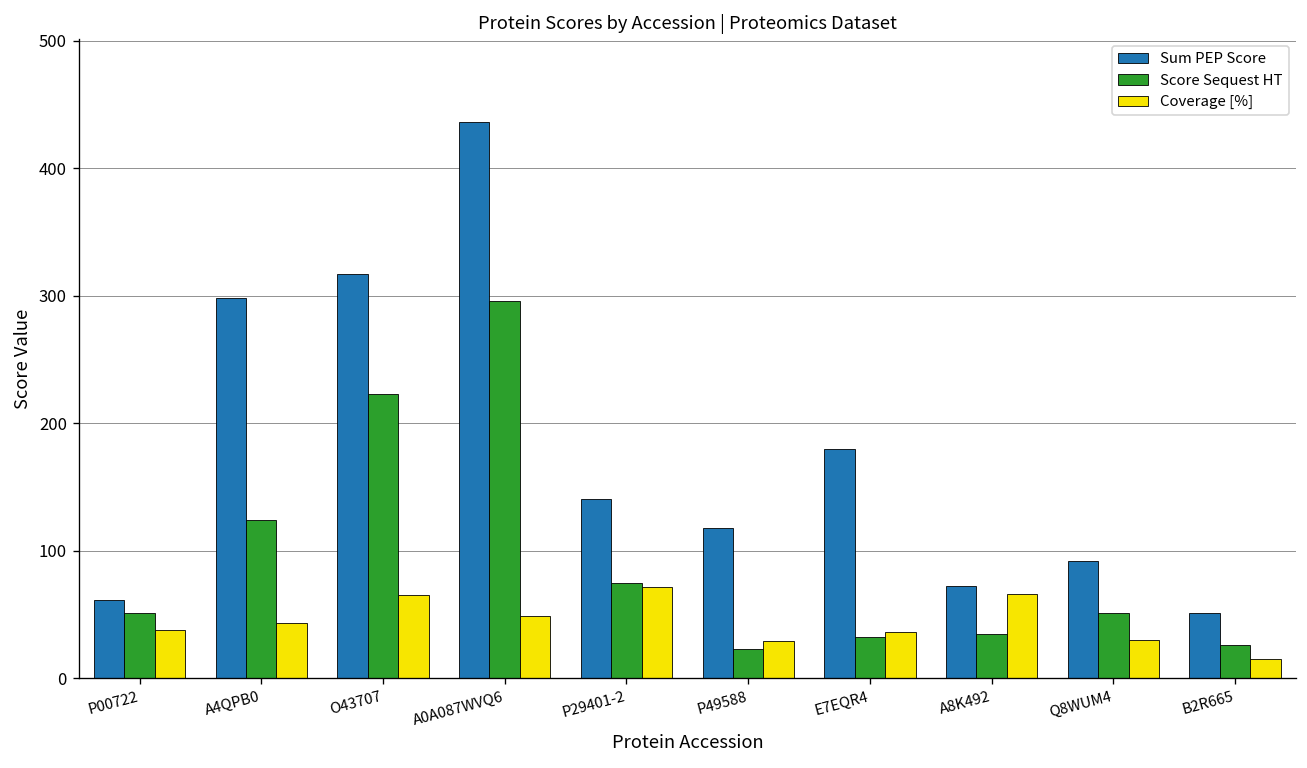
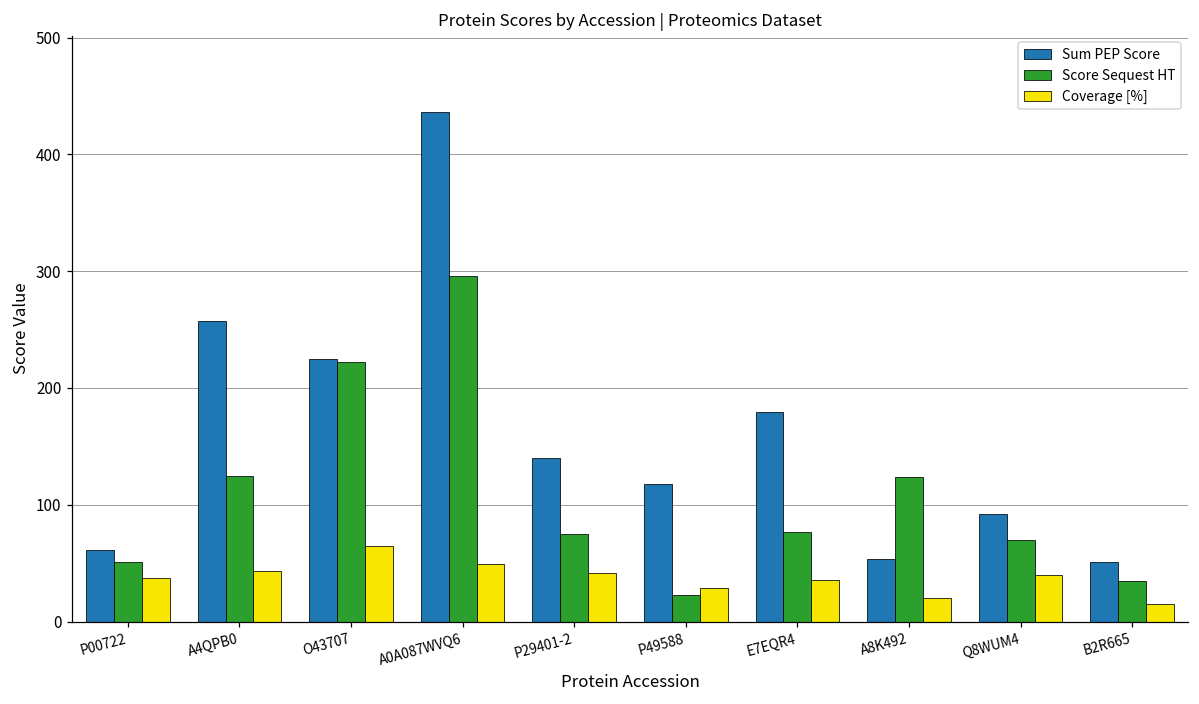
  {
    "Sum PEP Score": {
      "P00722": 62,
-     "A4QPB0": 298,
-     "O43707": 317,
+     "A4QPB0": 257,
+     "O43707": 225,
      "A0A087WVQ6": 436,
      "P29401-2": 140,
      "P49588": 117,
      "E7EQR4": 180,
-     "A8K492": 72,
+     "A8K492": 54,
      "Q8WUM4": 92,
      "B2R665": 51
    },
    "Score Sequest HT": {
      "P00722": 51,
      "A4QPB0": 124,
      "O43707": 223,
      "A0A087WVQ6": 296,
      "P29401-2": 75,
      "P49588": 23,
-     "E7EQR4": 32,
-     "A8K492": 35,
-     "Q8WUM4": 51,
-     "B2R665": 26
+     "E7EQR4": 77,
+     "A8K492": 124,
+     "Q8WUM4": 70,
+     "B2R665": 34
    },
    "Coverage [%]": {
      "P00722": 38,
      "A4QPB0": 43,
      "O43707": 65,
      "A0A087WVQ6": 49,
-     "P29401-2": 71,
+     "P29401-2": 42,
      "P49588": 29,
      "E7EQR4": 36,
-     "A8K492": 66,
-     "Q8WUM4": 30,
+     "A8K492": 20,
+     "Q8WUM4": 40,
      "B2R665": 15
    }
  }
